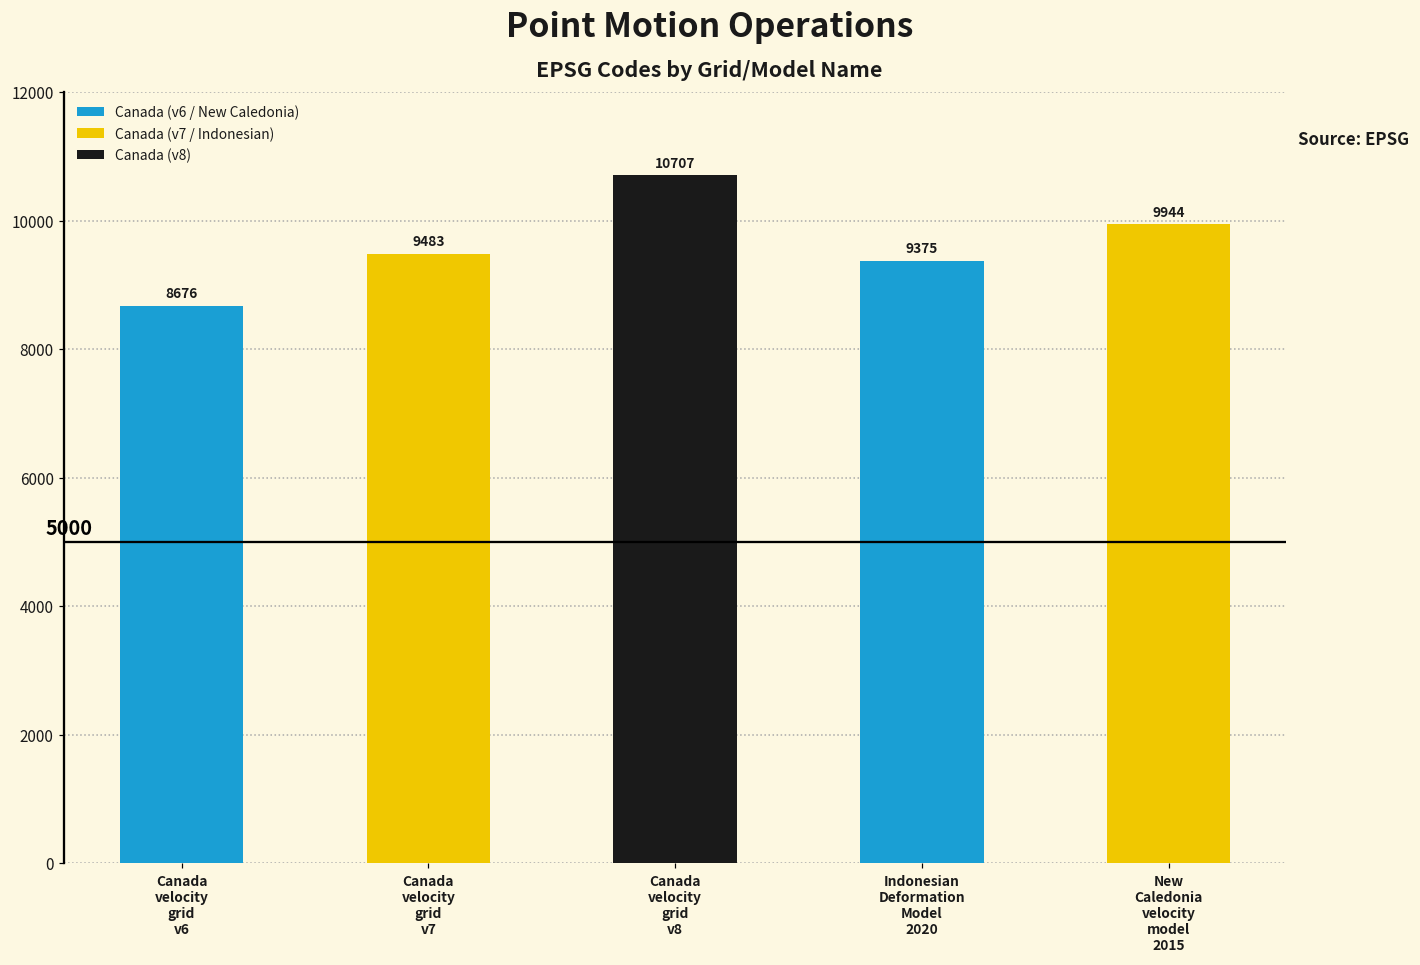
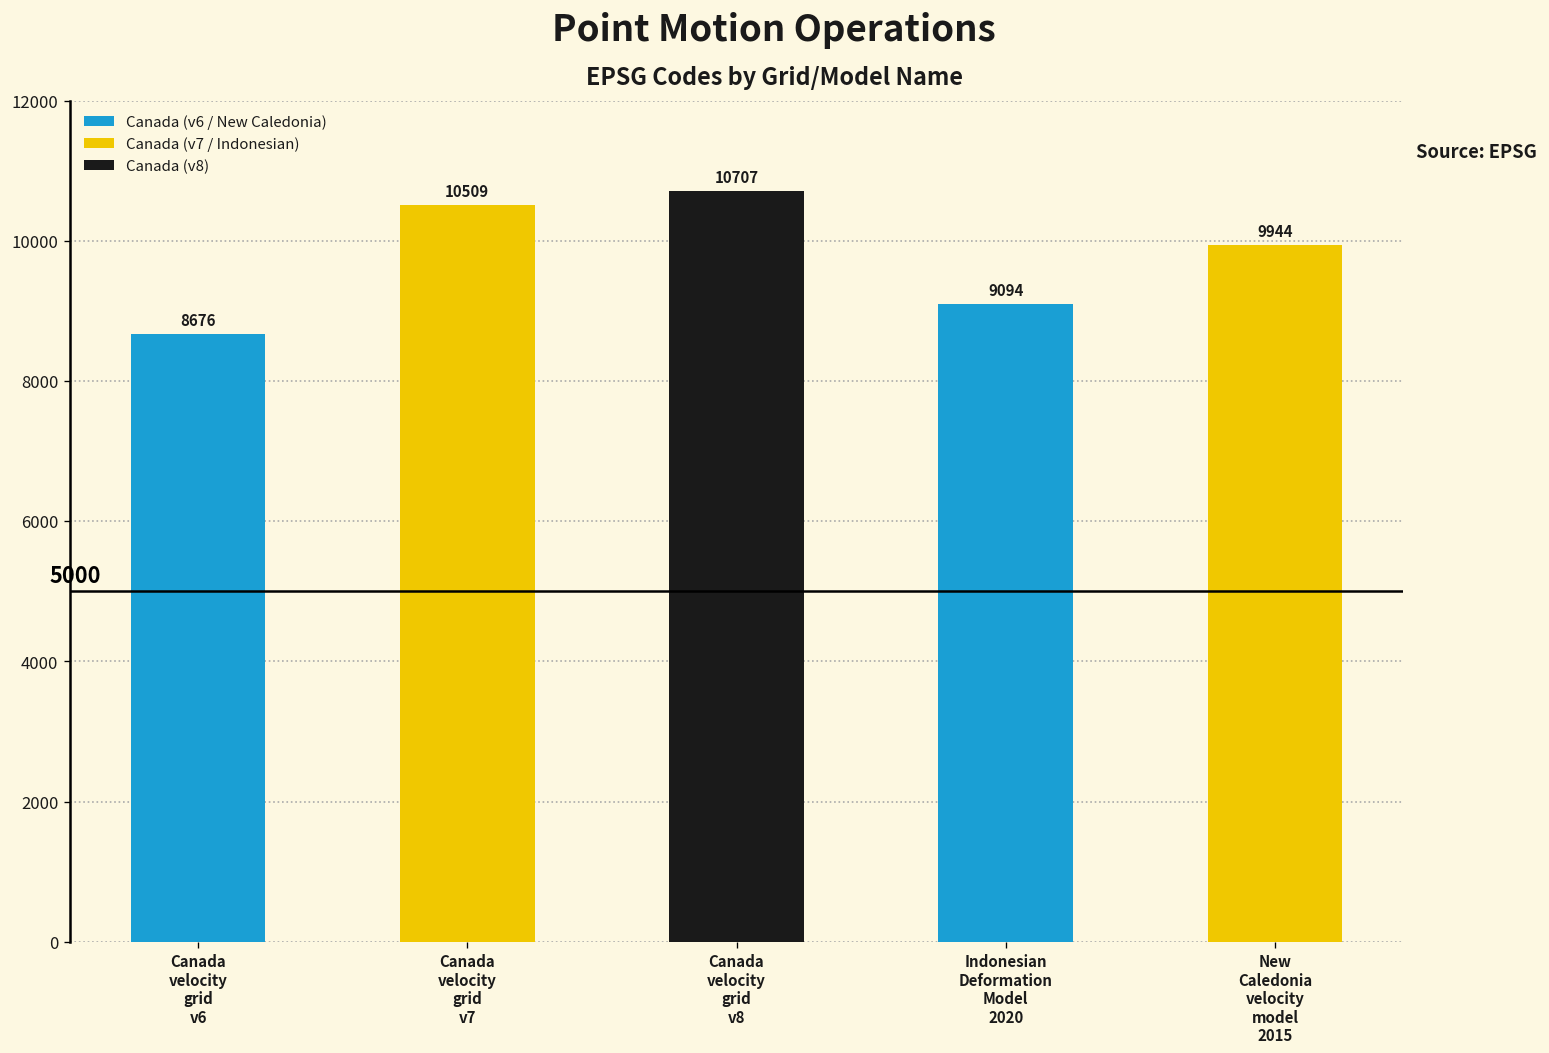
  {
    "Canada velocity grid v6": 8676,
-   "Canada velocity grid v7": 9483,
+   "Canada velocity grid v7": 10509,
    "Canada velocity grid v8": 10707,
-   "Indonesian Deformation Model 2020": 9375,
+   "Indonesian Deformation Model 2020": 9094,
    "New Caledonia velocity model 2015": 9944
  }
